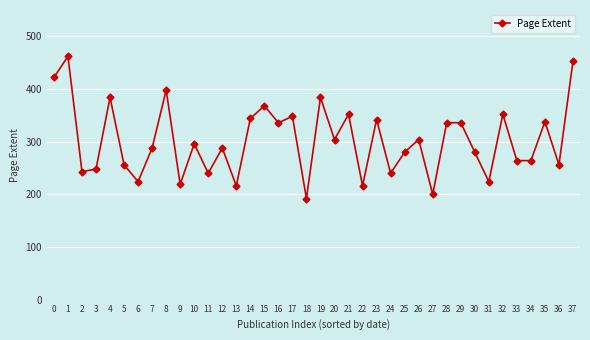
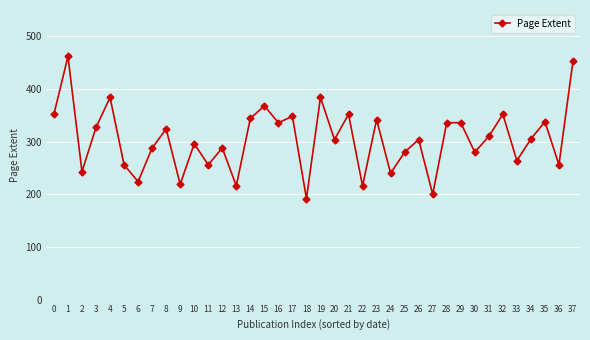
  {
-   "0": 420,
+   "0": 350,
    "1": 460,
    "2": 240,
-   "3": 250,
+   "3": 330,
    "4": 380,
    "5": 260,
    "6": 220,
    "7": 290,
-   "8": 400,
+   "8": 320,
    "9": 220,
    "10": 300,
-   "11": 240,
+   "11": 260,
    "12": 290,
    "13": 220,
    "14": 340,
    "15": 370,
    "16": 340,
    "17": 350,
    "18": 190,
    "19": 380,
    "20": 300,
    "21": 350,
    "22": 220,
    "23": 340,
    "24": 240,
    "25": 280,
    "26": 300,
    "27": 200,
    "28": 340,
    "29": 340,
    "30": 280,
-   "31": 220,
+   "31": 310,
    "32": 350,
    "33": 260,
-   "34": 260,
+   "34": 310,
    "35": 340,
    "36": 260,
    "37": 450
  }
